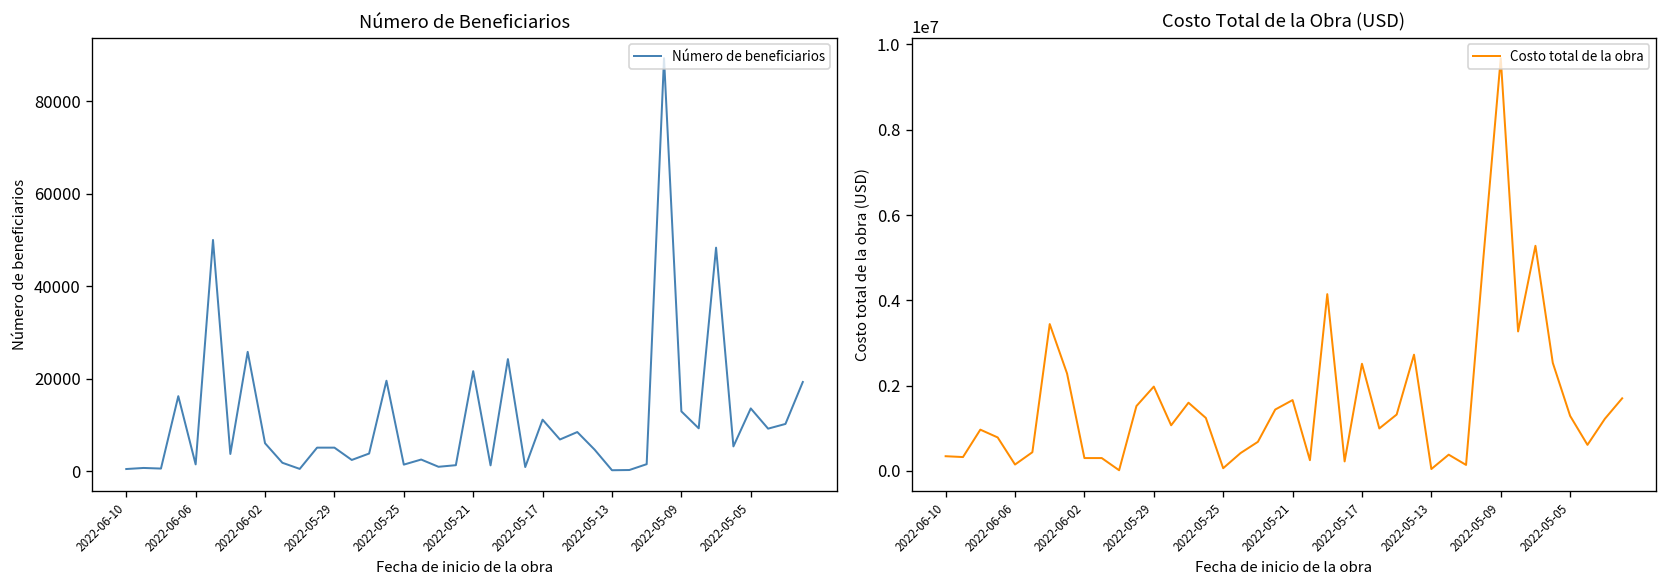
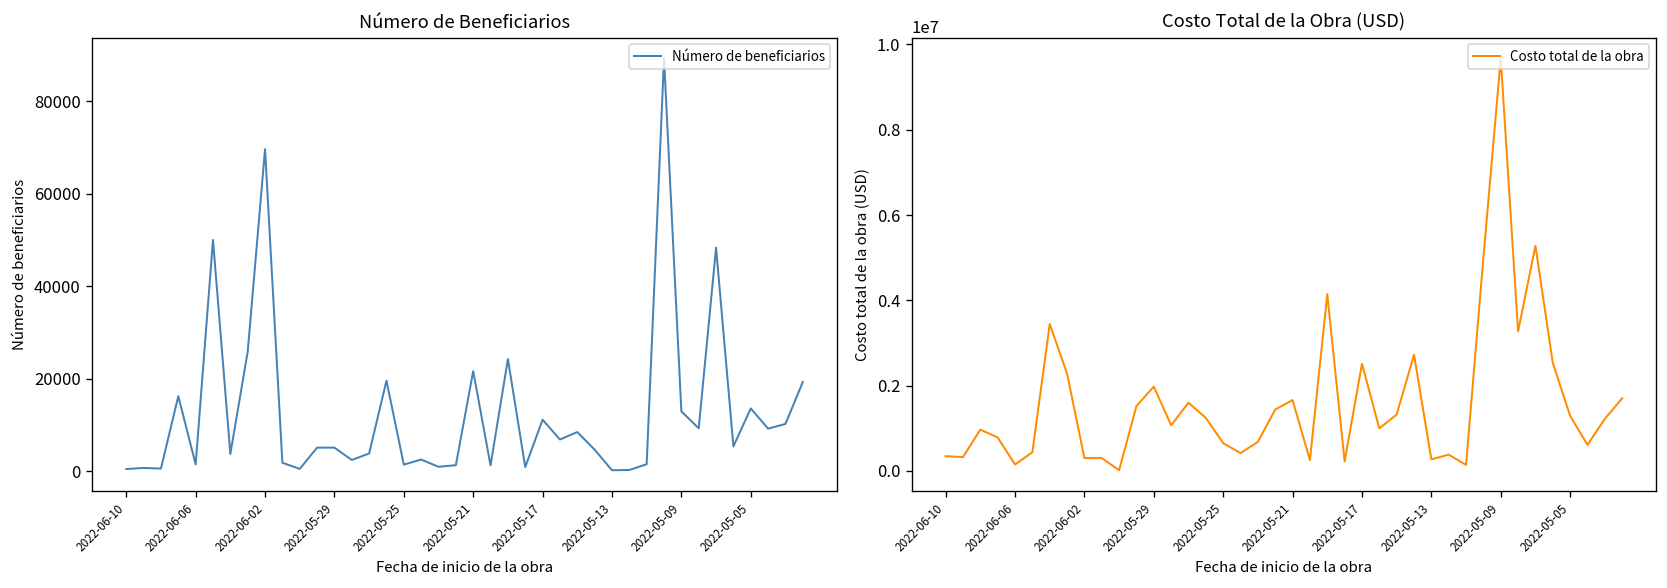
  {
    "Número de Beneficiarios": {
      "2022-06-10": 1000,
      "2022-06-06": 2000,
-     "2022-06-02": 6000,
+     "2022-06-02": 70000,
      "2022-05-29": 5000,
      "2022-05-25": 1000,
      "2022-05-21": 22000,
      "2022-05-17": 11000,
      "2022-05-13": 0,
      "2022-05-09": 13000,
      "2022-05-05": 14000
    },
    "Costo Total de la Obra (USD)": {
      "2022-06-10": 300000,
      "2022-06-06": 100000,
      "2022-06-02": 300000,
      "2022-05-29": 2000000,
-     "2022-05-25": 100000,
+     "2022-05-25": 600000,
      "2022-05-21": 1700000,
      "2022-05-17": 2500000,
-     "2022-05-13": 0,
+     "2022-05-13": 300000,
      "2022-05-05": 1300000
    }
  }
